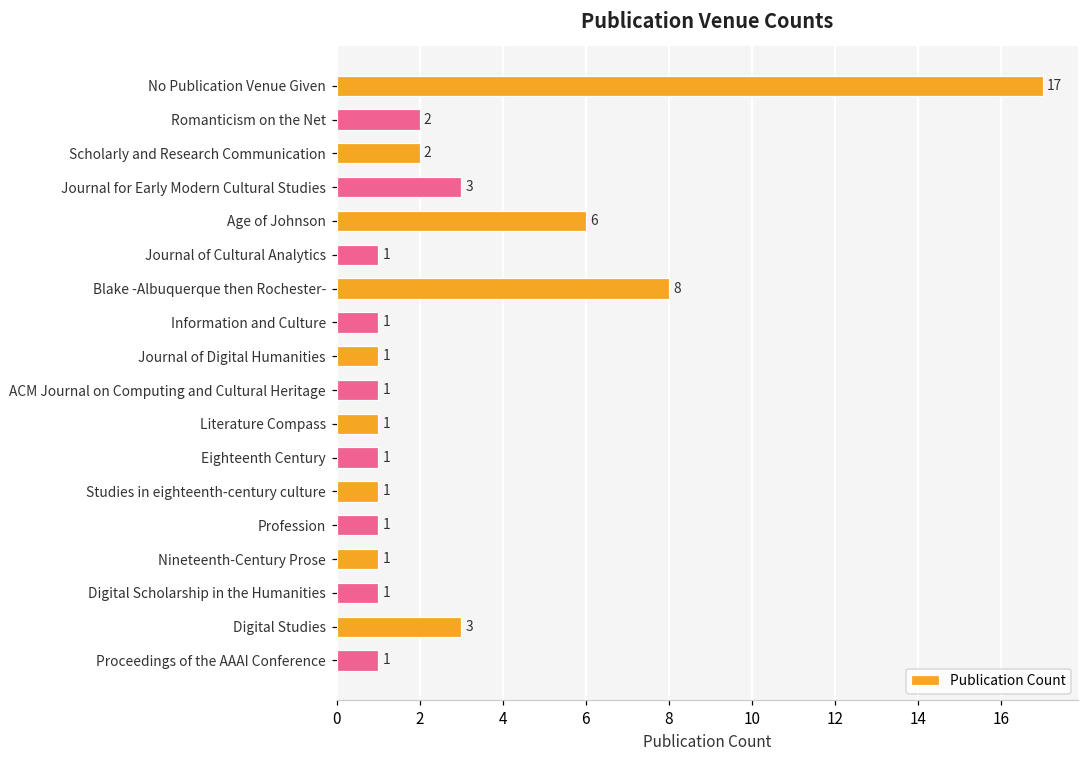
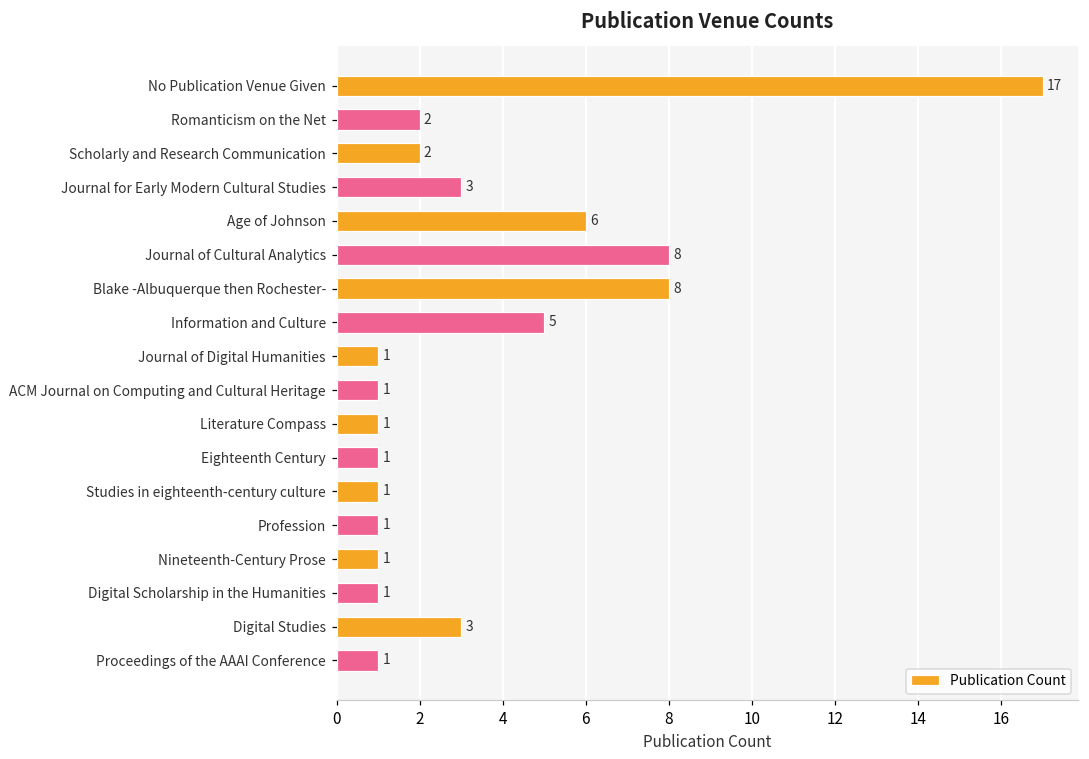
  {
    "No Publication Venue Given": 17,
    "Romanticism on the Net": 2,
    "Scholarly and Research Communication": 2,
    "Journal for Early Modern Cultural Studies": 3,
    "Age of Johnson": 6,
-   "Journal of Cultural Analytics": 1,
+   "Journal of Cultural Analytics": 8,
    "Blake -Albuquerque then Rochester-": 8,
-   "Information and Culture": 1,
+   "Information and Culture": 5,
    "Journal of Digital Humanities": 1,
    "ACM Journal on Computing and Cultural Heritage": 1,
    "Literature Compass": 1,
    "Eighteenth Century": 1,
    "Studies in eighteenth-century culture": 1,
    "Profession": 1,
    "Nineteenth-Century Prose": 1,
    "Digital Scholarship in the Humanities": 1,
    "Digital Studies": 3,
    "Proceedings of the AAAI Conference": 1
  }
